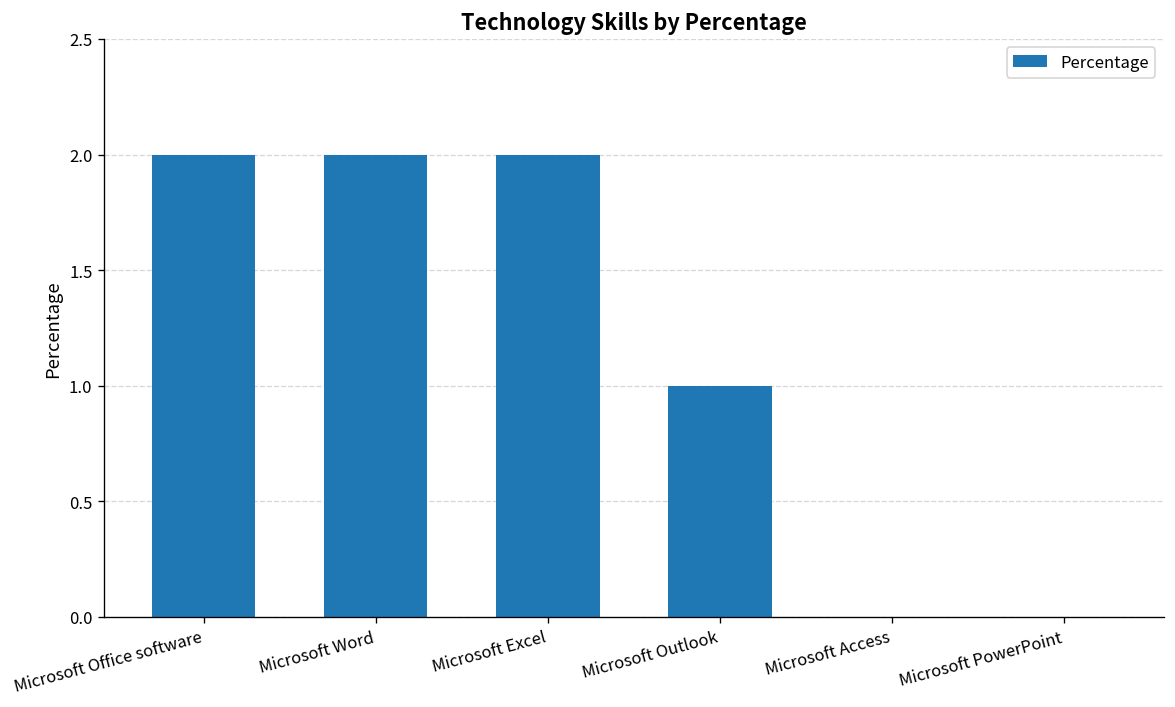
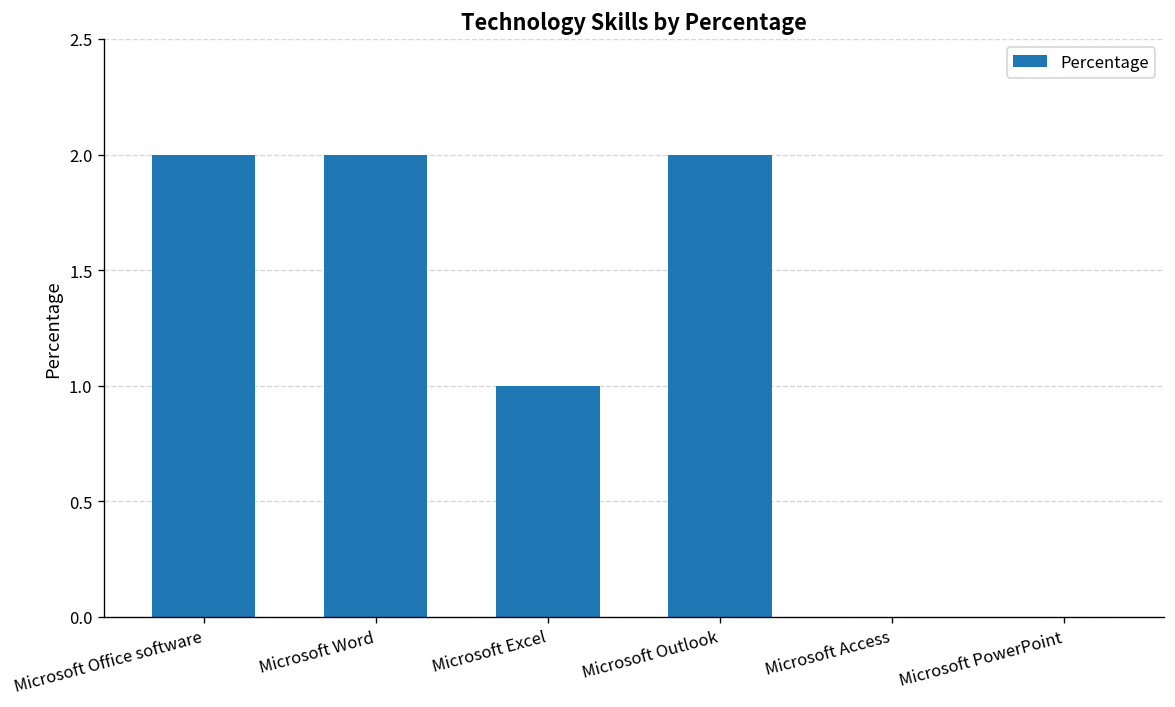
  {
    "Microsoft Office software": 2,
    "Microsoft Word": 2,
-   "Microsoft Excel": 2,
-   "Microsoft Outlook": 1,
+   "Microsoft Excel": 1,
+   "Microsoft Outlook": 2,
    "Microsoft Access": 0,
    "Microsoft PowerPoint": 0
  }
